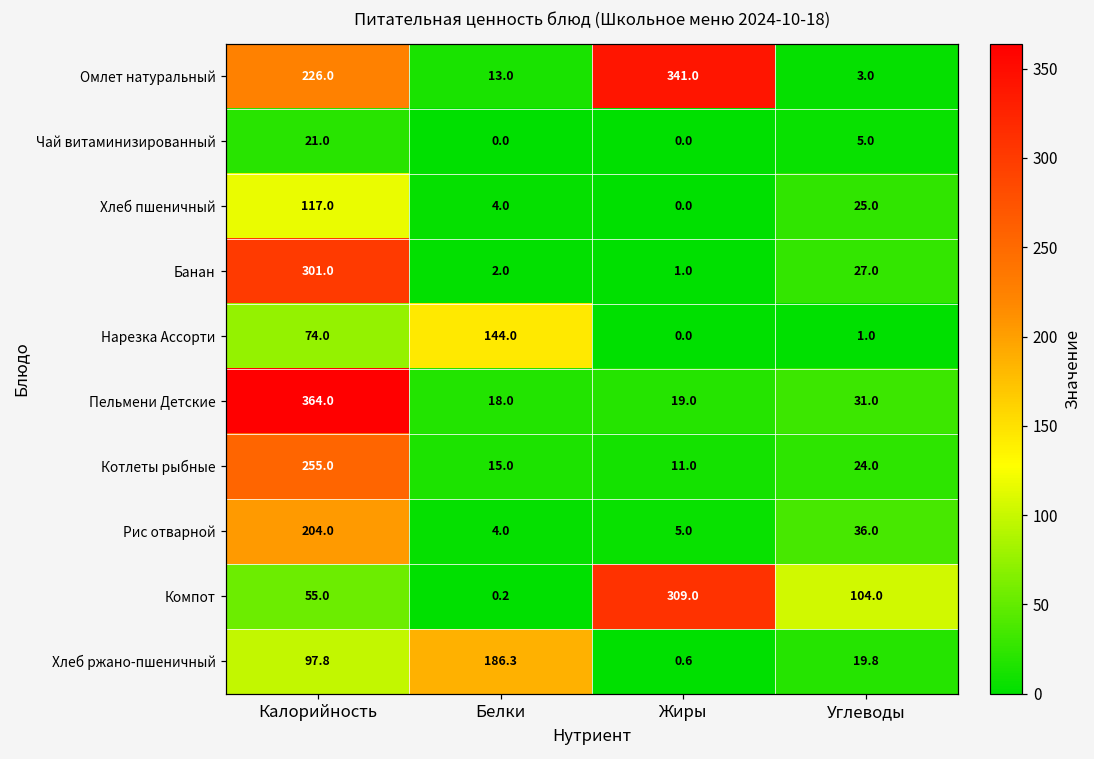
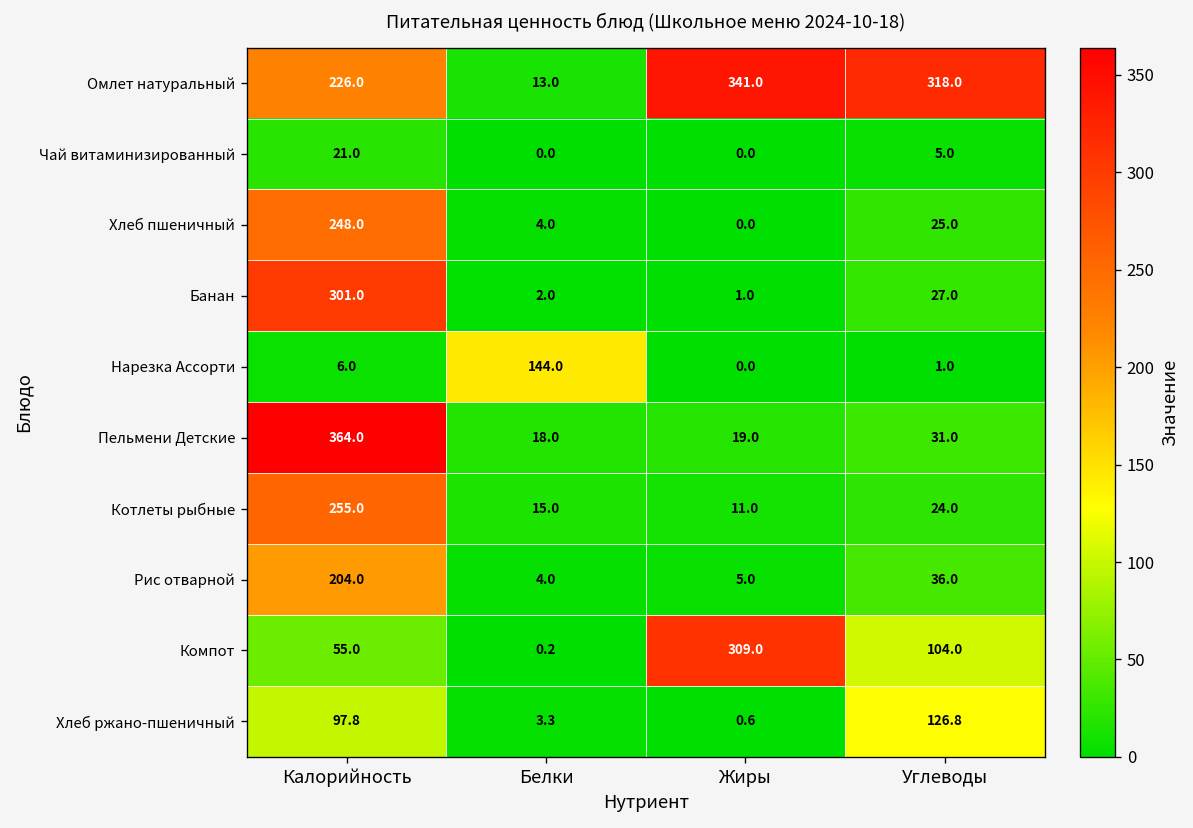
  {
    "Омлет натуральный": {
      "Калорийность": 226.0,
      "Белки": 13.0,
      "Жиры": 341.0,
-     "Углеводы": 3.0
+     "Углеводы": 318.0
    },
    "Чай витаминизированный": {
      "Калорийность": 21.0,
      "Белки": 0.0,
      "Жиры": 0.0,
      "Углеводы": 5.0
    },
    "Хлеб пшеничный": {
-     "Калорийность": 117.0,
+     "Калорийность": 248.0,
      "Белки": 4.0,
      "Жиры": 0.0,
      "Углеводы": 25.0
    },
    "Банан": {
      "Калорийность": 301.0,
      "Белки": 2.0,
      "Жиры": 1.0,
      "Углеводы": 27.0
    },
    "Нарезка Ассорти": {
-     "Калорийность": 74.0,
+     "Калорийность": 6.0,
      "Белки": 144.0,
      "Жиры": 0.0,
      "Углеводы": 1.0
    },
    "Пельмени Детские": {
      "Калорийность": 364.0,
      "Белки": 18.0,
      "Жиры": 19.0,
      "Углеводы": 31.0
    },
    "Котлеты рыбные": {
      "Калорийность": 255.0,
      "Белки": 15.0,
      "Жиры": 11.0,
      "Углеводы": 24.0
    },
    "Рис отварной": {
      "Калорийность": 204.0,
      "Белки": 4.0,
      "Жиры": 5.0,
      "Углеводы": 36.0
    },
    "Компот": {
      "Калорийность": 55.0,
      "Белки": 0.2,
      "Жиры": 309.0,
      "Углеводы": 104.0
    },
    "Хлеб ржано-пшеничный": {
      "Калорийность": 97.8,
-     "Белки": 186.3,
+     "Белки": 3.3,
      "Жиры": 0.6,
-     "Углеводы": 19.8
+     "Углеводы": 126.8
    }
  }
